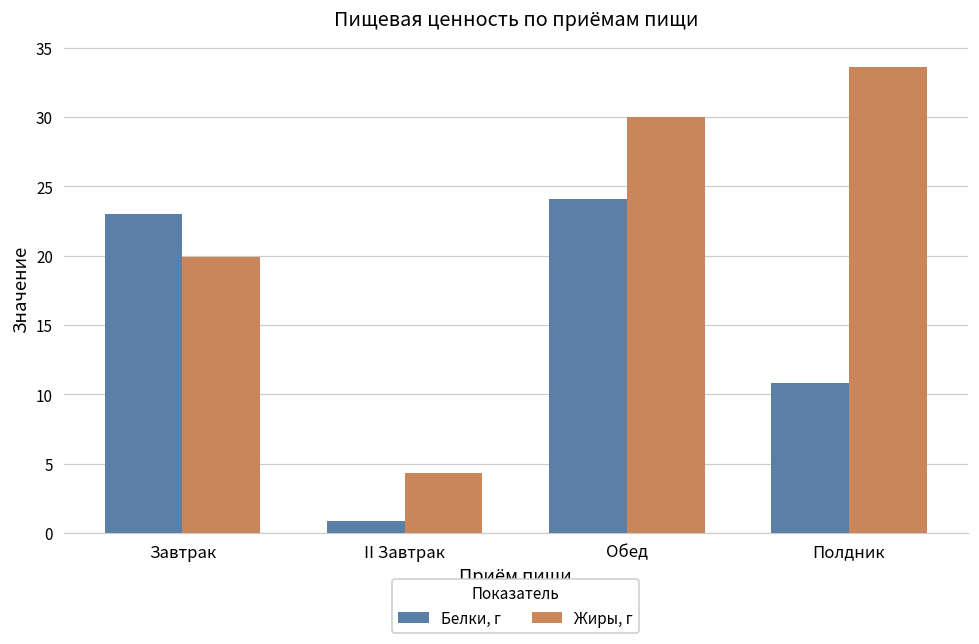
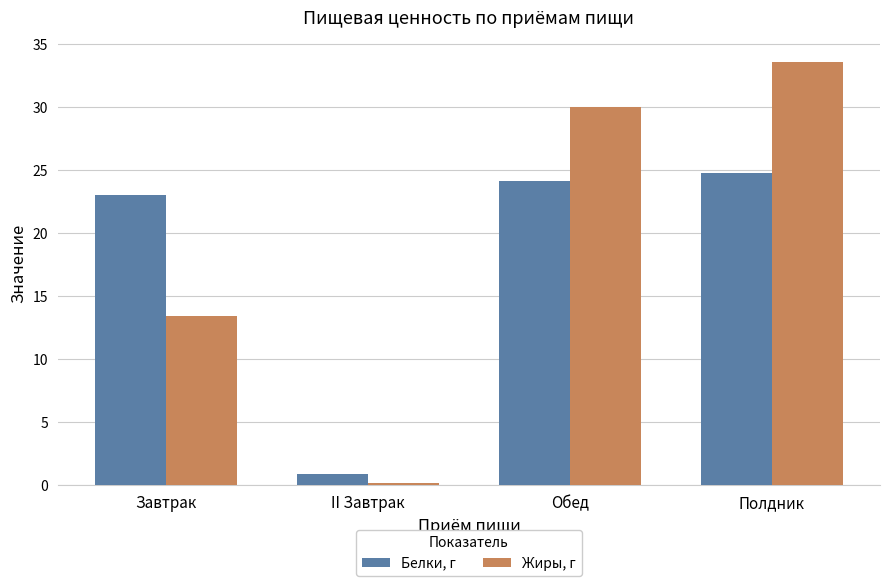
  {
    "Белки, г": {
      "Завтрак": 23.0,
      "II Завтрак": 0.9,
      "Обед": 24.1,
-     "Полдник": 10.8
+     "Полдник": 24.8
    },
    "Жиры, г": {
-     "Завтрак": 19.9,
-     "II Завтрак": 4.3,
+     "Завтрак": 13.4,
+     "II Завтрак": 0.2,
      "Обед": 30.0,
      "Полдник": 33.6
    }
  }
